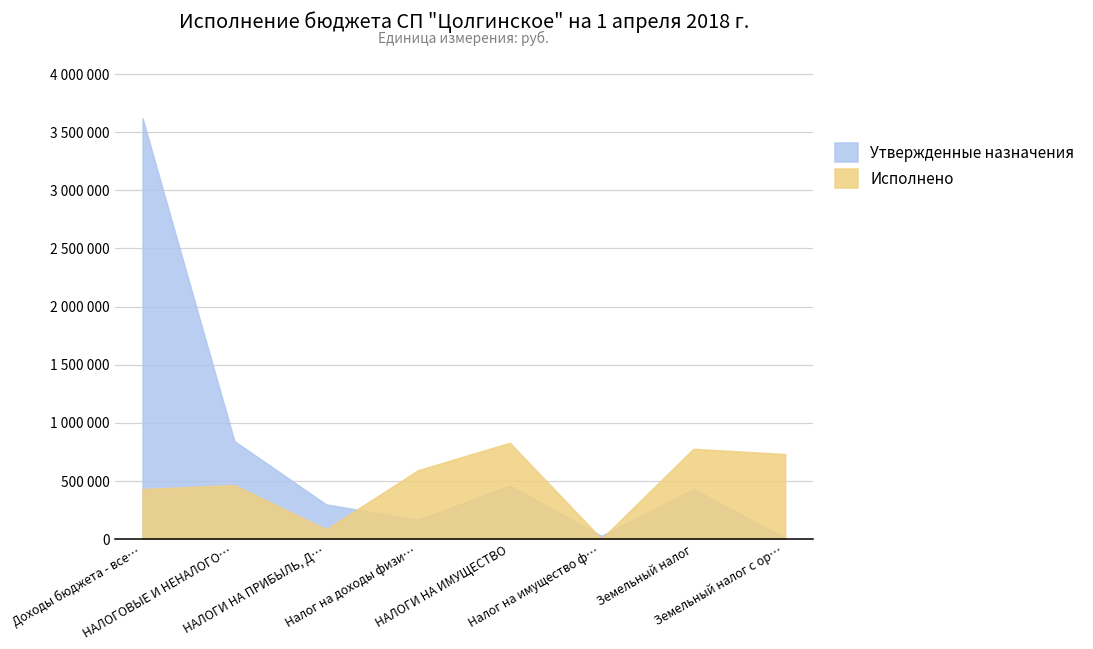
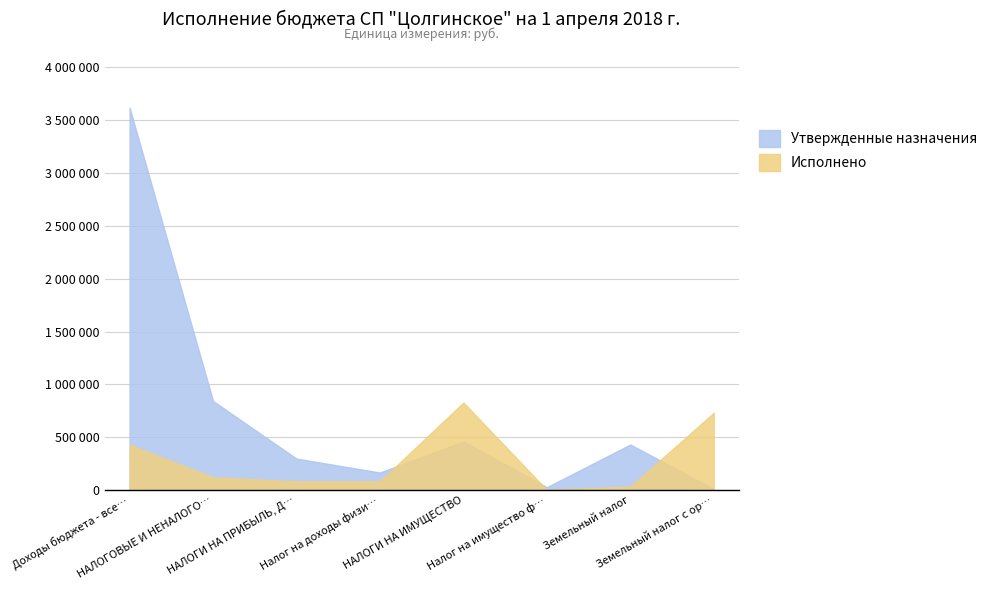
  {
    "Утвержденные назначения": {
      "Доходы бюджета - все…": 3620000,
      "НАЛОГОВЫЕ И НЕНАЛОГО…": 840000,
      "НАЛОГИ НА ПРИБЫЛЬ, Д…": 300000,
      "Налог на доходы физи…": 170000,
      "НАЛОГИ НА ИМУЩЕСТВО": 460000,
      "Налог на имущество ф…": 30000,
      "Земельный налог": 430000,
      "Земельный налог с ор…": 10000
    },
    "Исполнено": {
      "Доходы бюджета - все…": 430000,
-     "НАЛОГОВЫЕ И НЕНАЛОГО…": 470000,
+     "НАЛОГОВЫЕ И НЕНАЛОГО…": 120000,
      "НАЛОГИ НА ПРИБЫЛЬ, Д…": 80000,
-     "Налог на доходы физи…": 590000,
+     "Налог на доходы физи…": 80000,
      "НАЛОГИ НА ИМУЩЕСТВО": 830000,
      "Налог на имущество ф…": 0,
-     "Земельный налог": 780000,
+     "Земельный налог": 30000,
      "Земельный налог с ор…": 730000
    }
  }
